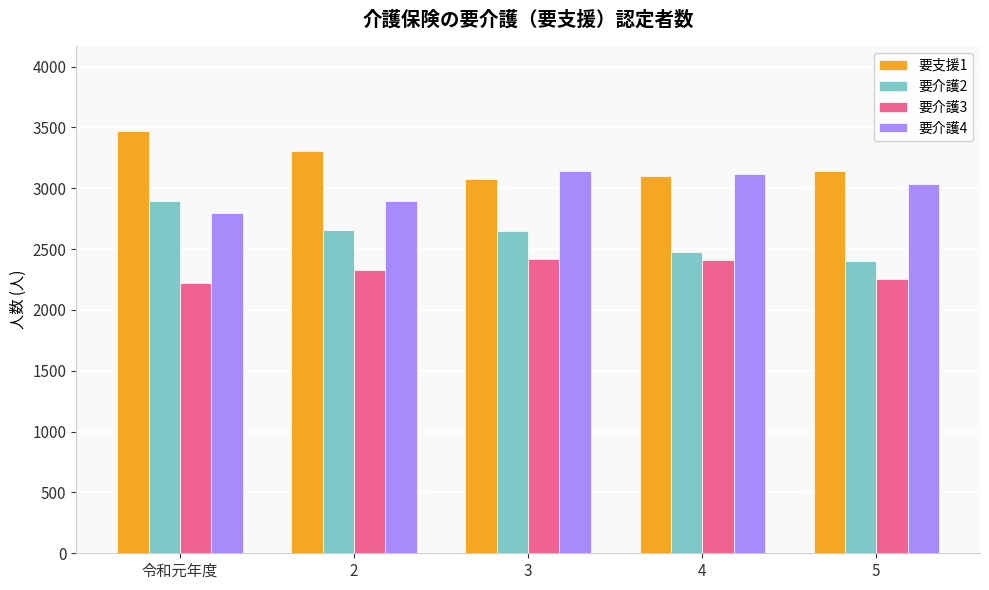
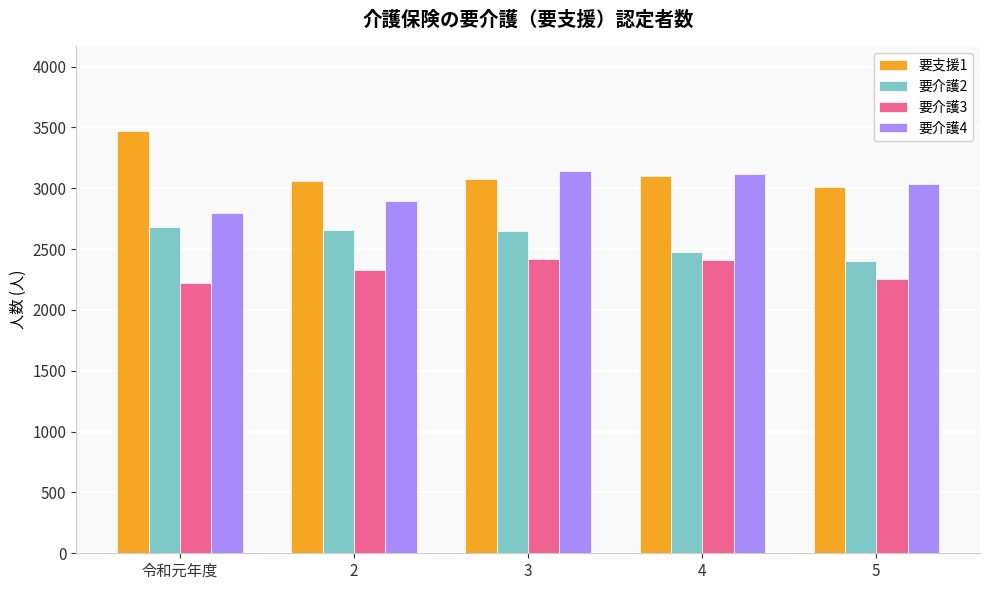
  {
    "要支援1": {
      "令和元年度": 3470,
-     "2": 3300,
+     "2": 3060,
      "3": 3080,
      "4": 3100,
-     "5": 3150
+     "5": 3010
    },
    "要介護2": {
-     "令和元年度": 2890,
+     "令和元年度": 2680,
      "2": 2660,
      "3": 2650,
      "4": 2480,
      "5": 2400
    },
    "要介護3": {
      "令和元年度": 2220,
      "2": 2330,
      "3": 2420,
      "4": 2410,
      "5": 2250
    },
    "要介護4": {
      "令和元年度": 2800,
      "2": 2900,
      "3": 3150,
      "4": 3110,
      "5": 3030
    }
  }
